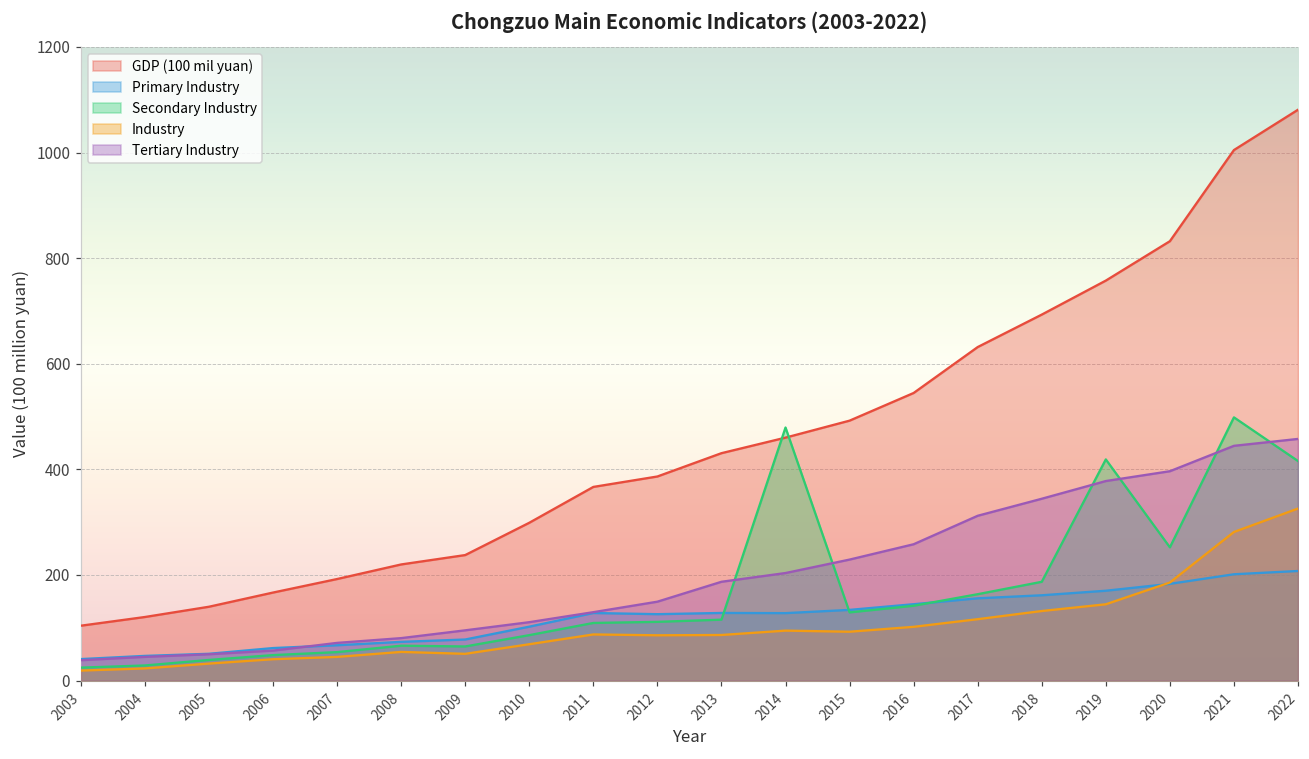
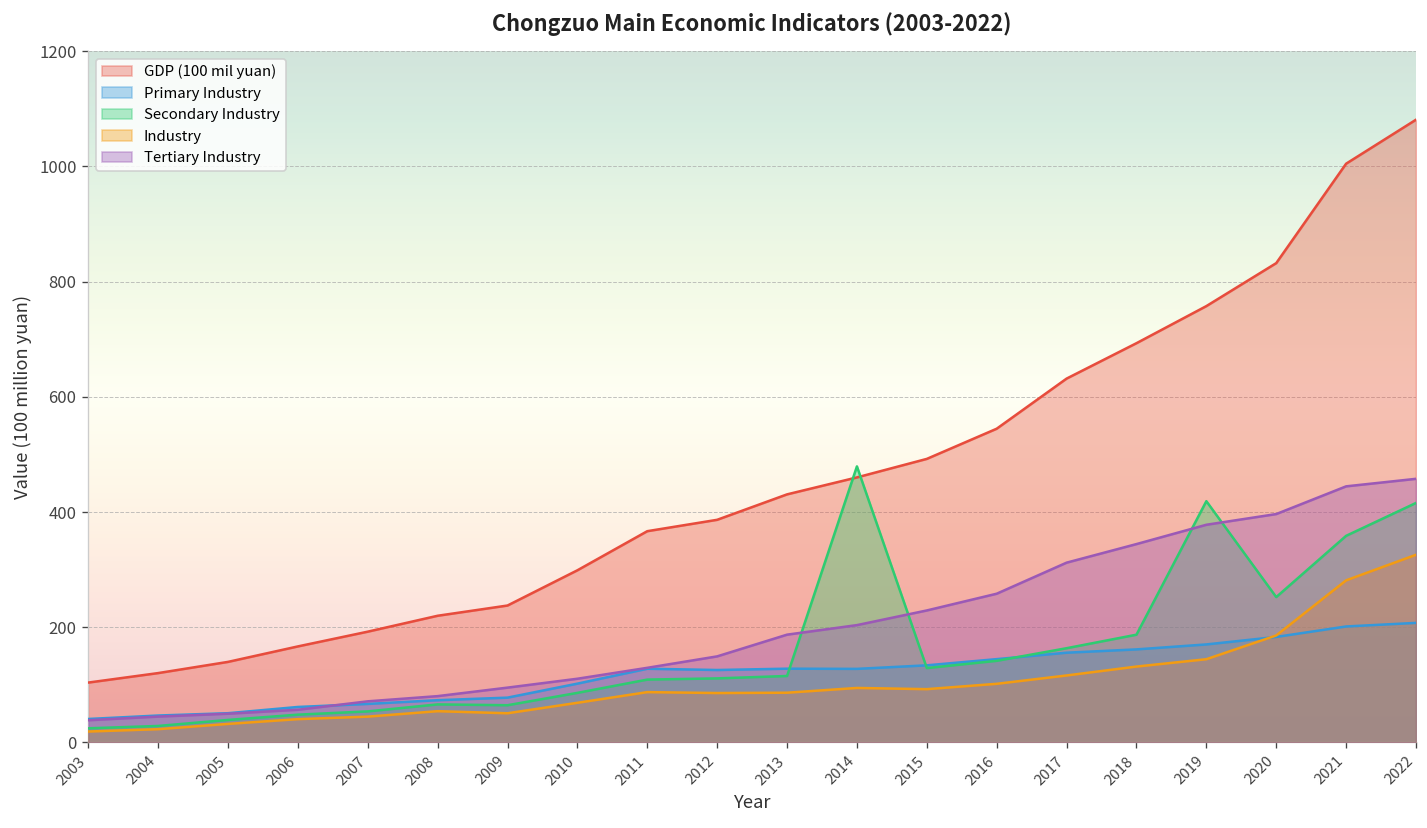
  {
    "Primary Industry": {
      "2008": 70,
      "2009": 80,
      "2010": 100,
      "2012": 130,
      "2013": 130,
      "2014": 130,
      "2017": 160,
      "2018": 160,
      "2019": 170,
      "2021": 200,
      "2022": 210
    },
    "Secondary Industry": {
      "2003": 20,
      "2004": 30,
      "2005": 40,
      "2006": 50,
      "2007": 50,
      "2008": 70,
      "2009": 60,
      "2010": 90,
      "2011": 110,
      "2012": 110,
      "2013": 120,
      "2014": 480,
      "2017": 160,
      "2018": 190,
      "2019": 420,
      "2020": 250,
-     "2021": 500,
+     "2021": 360,
      "2022": 420
    },
    "Tertiary Industry": {
      "2008": 80,
      "2009": 100,
      "2010": 110,
      "2012": 150,
      "2013": 190,
      "2014": 200,
      "2015": 230,
      "2016": 260,
      "2017": 310,
      "2018": 340,
      "2019": 380,
      "2020": 400,
      "2021": 440,
      "2022": 460
    }
  }
